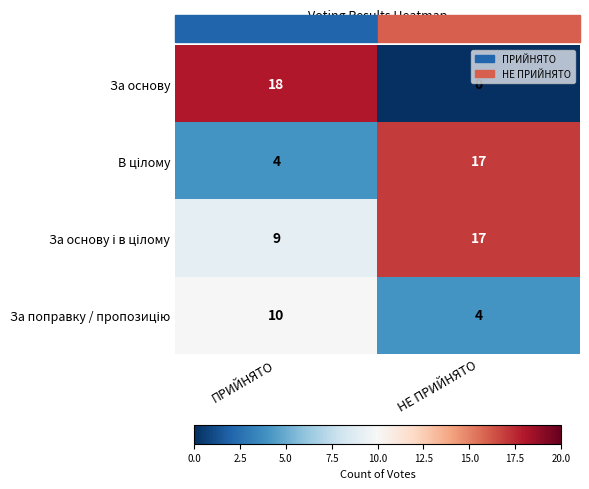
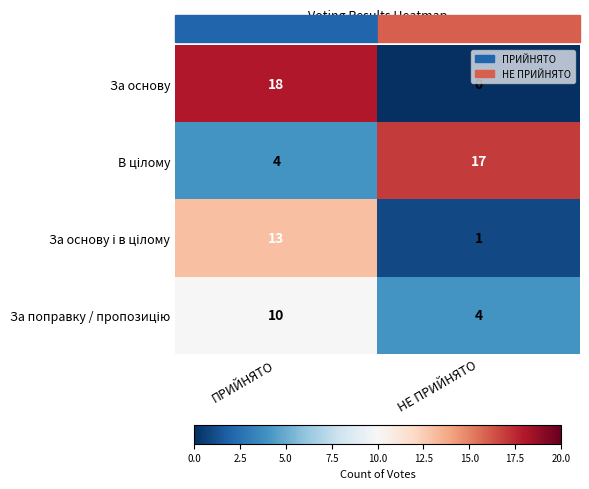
  {
    "За основу": {
      "ПРИЙНЯТО": 18
    },
    "В цілому": {
      "ПРИЙНЯТО": 4,
      "НЕ ПРИЙНЯТО": 17
    },
    "За основу і в цілому": {
-     "ПРИЙНЯТО": 9,
-     "НЕ ПРИЙНЯТО": 17
+     "ПРИЙНЯТО": 13,
+     "НЕ ПРИЙНЯТО": 1
    },
    "За поправку / пропозицію": {
      "ПРИЙНЯТО": 10,
      "НЕ ПРИЙНЯТО": 4
    }
  }
